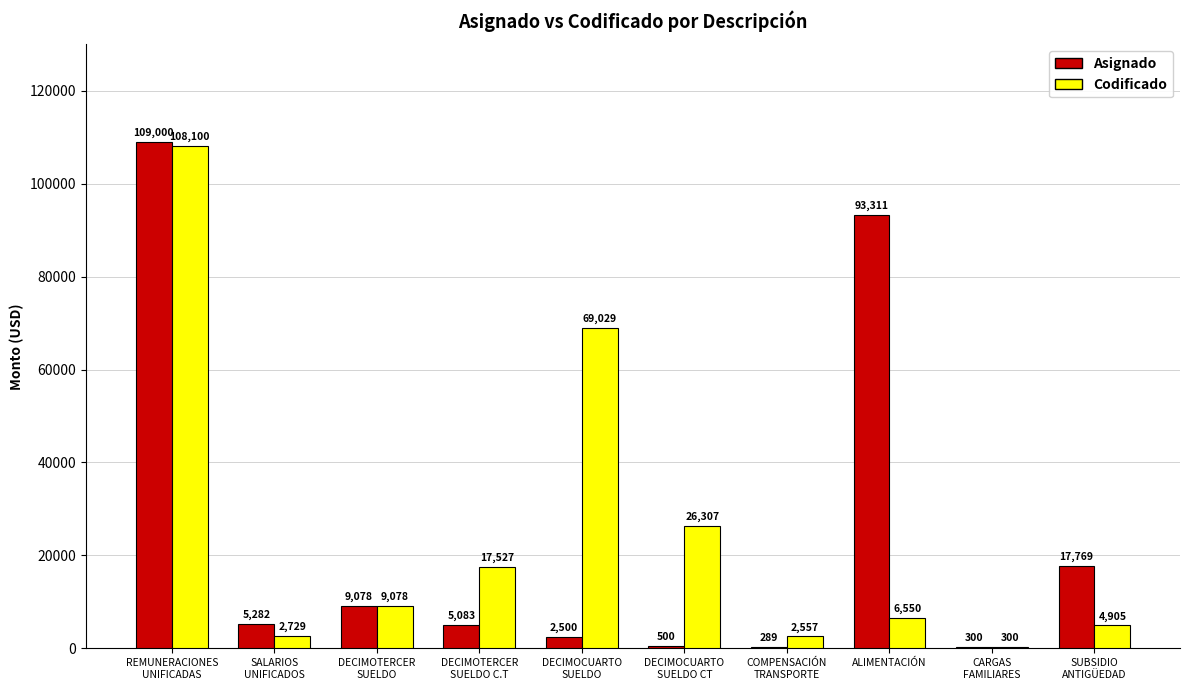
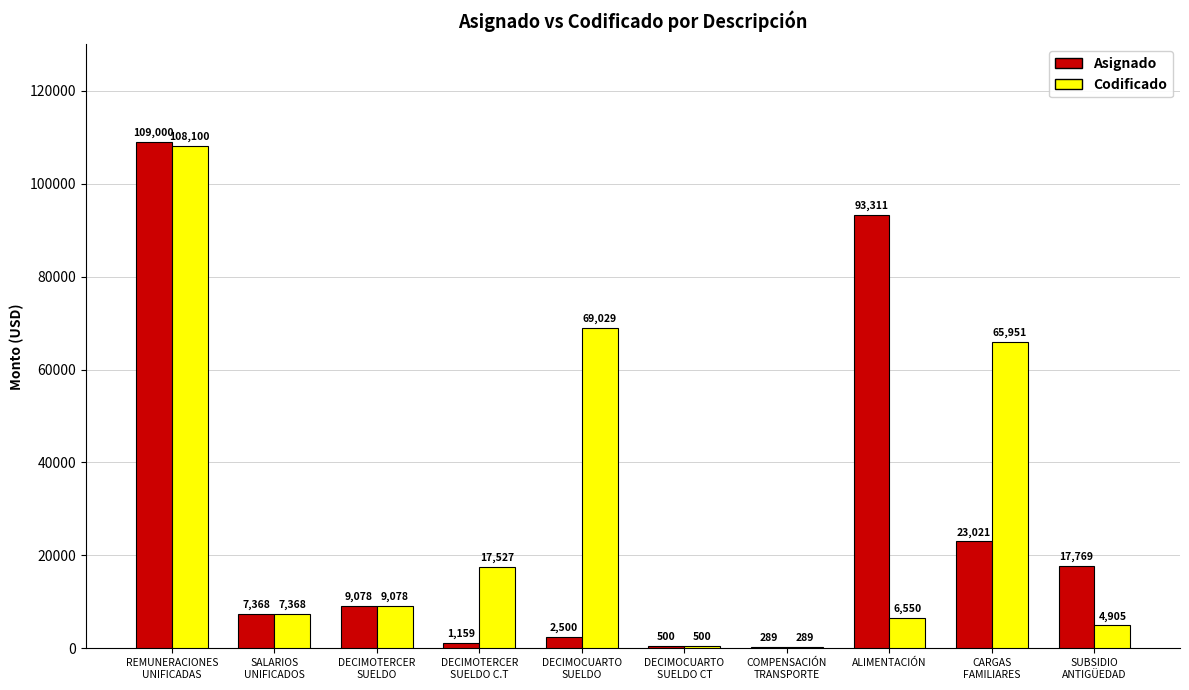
  {
    "Asignado": {
      "REMUNERACIONES UNIFICADAS": "109,000",
-     "SALARIOS UNIFICADOS": "5,282",
+     "SALARIOS UNIFICADOS": "7,368",
      "DECIMOTERCER SUELDO": "9,078",
-     "DECIMOTERCER SUELDO C.T": "5,083",
+     "DECIMOTERCER SUELDO C.T": "1,159",
      "DECIMOCUARTO SUELDO": "2,500",
      "DECIMOCUARTO SUELDO CT": "500",
      "COMPENSACIÓN TRANSPORTE": "289",
      "ALIMENTACIÓN": "93,311",
-     "CARGAS FAMILIARES": "300",
+     "CARGAS FAMILIARES": "23,021",
      "SUBSIDIO ANTIGÜEDAD": "17,769"
    },
    "Codificado": {
      "REMUNERACIONES UNIFICADAS": "108,100",
-     "SALARIOS UNIFICADOS": "2,729",
+     "SALARIOS UNIFICADOS": "7,368",
      "DECIMOTERCER SUELDO": "9,078",
      "DECIMOTERCER SUELDO C.T": "17,527",
      "DECIMOCUARTO SUELDO": "69,029",
-     "DECIMOCUARTO SUELDO CT": "26,307",
-     "COMPENSACIÓN TRANSPORTE": "2,557",
+     "DECIMOCUARTO SUELDO CT": "500",
+     "COMPENSACIÓN TRANSPORTE": "289",
      "ALIMENTACIÓN": "6,550",
-     "CARGAS FAMILIARES": "300",
+     "CARGAS FAMILIARES": "65,951",
      "SUBSIDIO ANTIGÜEDAD": "4,905"
    }
  }
